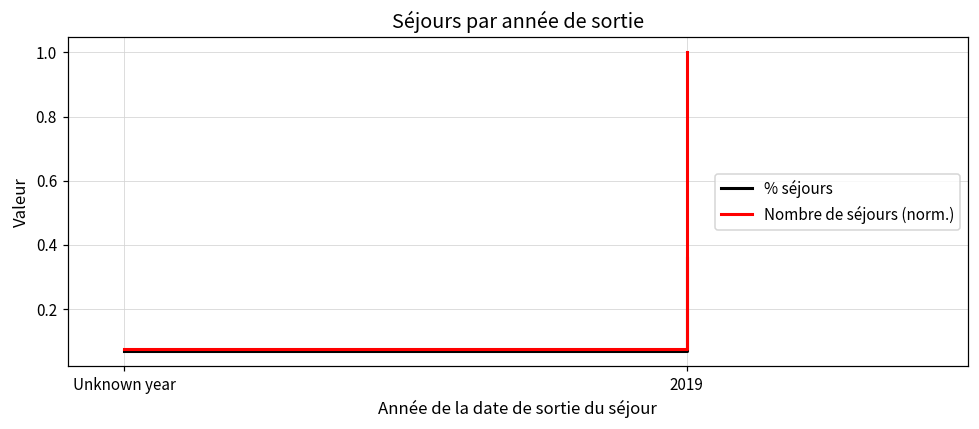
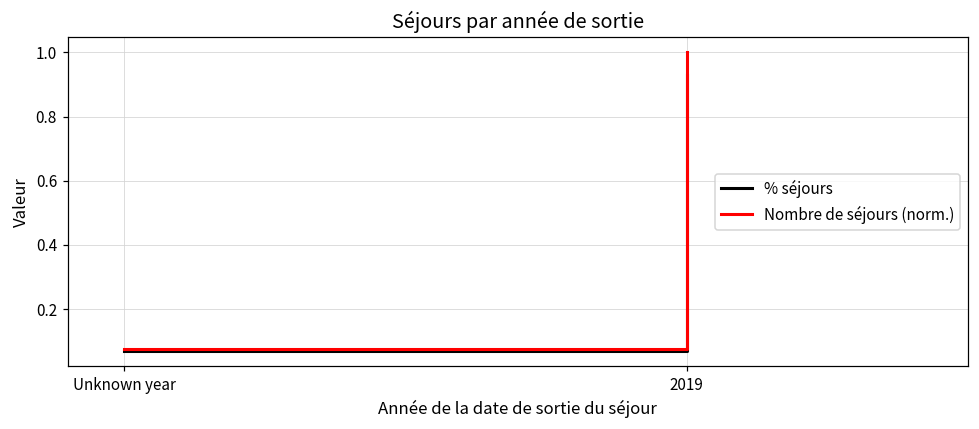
  {
    "% séjours": {
-     "2019": 0.36
+     "2019": 0.93
    },
    "Nombre de séjours (norm.)": {
      "2019": 1.00
    }
  }
